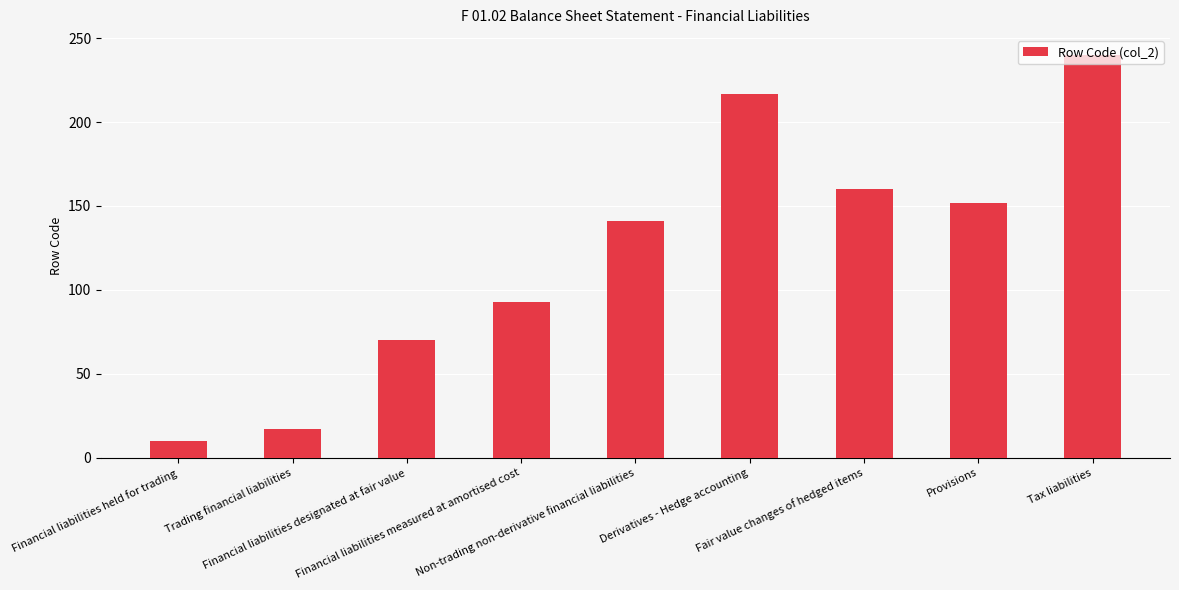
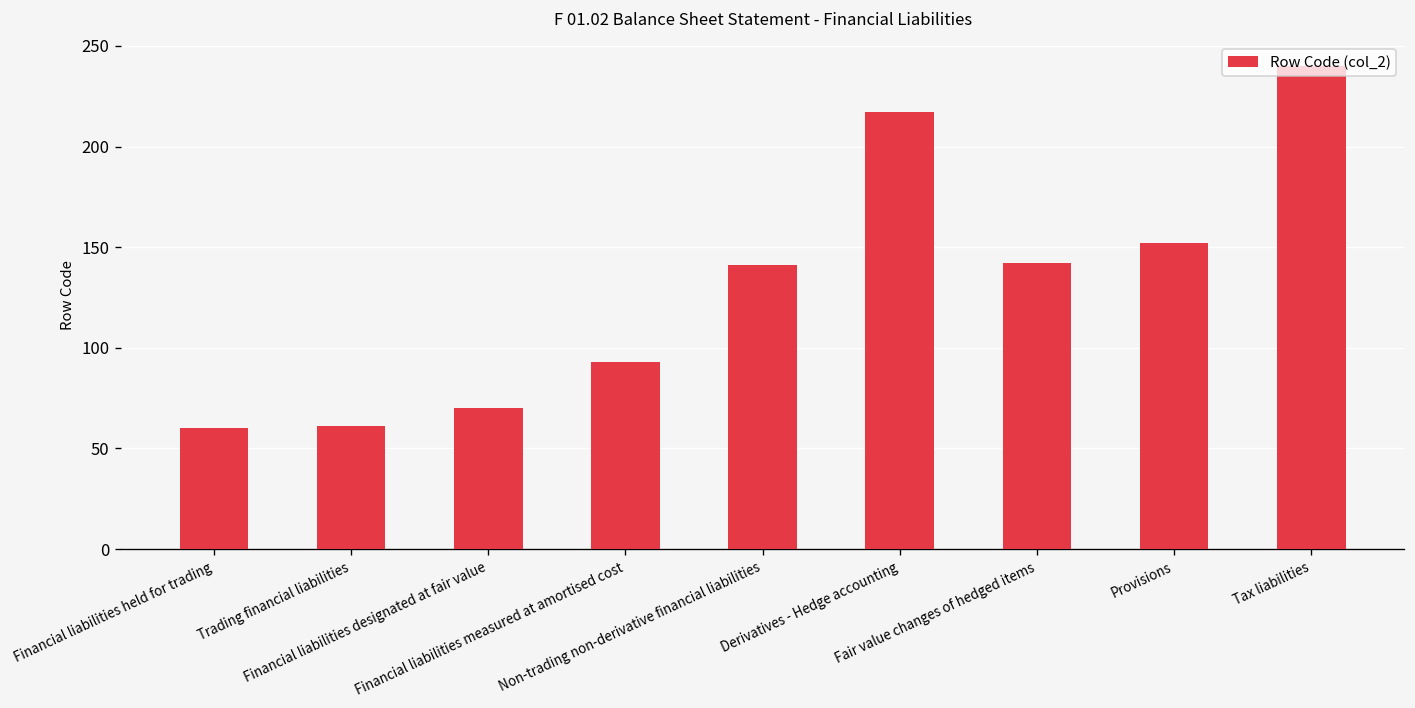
  {
-   "Financial liabilities held for trading": 10,
-   "Trading financial liabilities": 17,
+   "Financial liabilities held for trading": 60,
+   "Trading financial liabilities": 61,
    "Financial liabilities designated at fair value": 70,
    "Financial liabilities measured at amortised cost": 93,
    "Non-trading non-derivative financial liabilities": 141,
    "Derivatives - Hedge accounting": 217,
-   "Fair value changes of hedged items": 160,
+   "Fair value changes of hedged items": 142,
    "Provisions": 152
  }
